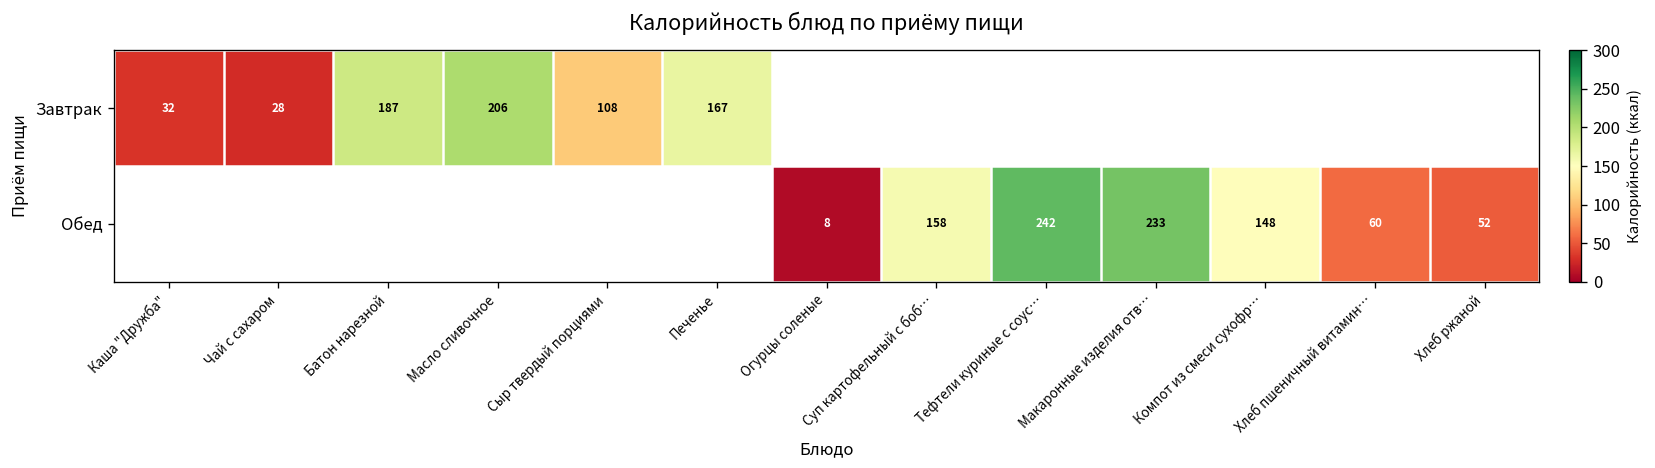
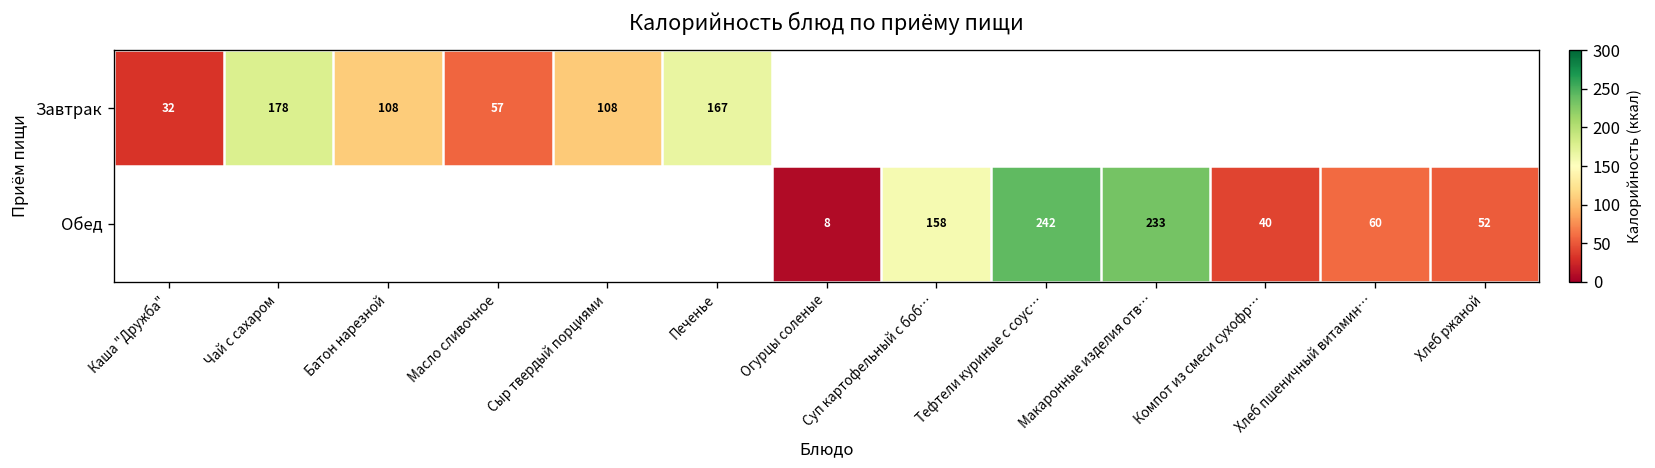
  {
    "Завтрак": {
      "Каша \"Дружба\"": 32,
-     "Чай с сахаром": 28,
-     "Батон нарезной": 187,
-     "Масло сливочное": 206,
+     "Чай с сахаром": 178,
+     "Батон нарезной": 108,
+     "Масло сливочное": 57,
      "Сыр твердый порциями": 108,
      "Печенье": 167
    },
    "Обед": {
      "Огурцы соленые": 8,
      "Суп картофельный с боб…": 158,
      "Тефтели куриные с соус…": 242,
      "Макаронные изделия отв…": 233,
-     "Компот из смеси сухофр…": 148,
+     "Компот из смеси сухофр…": 40,
      "Хлеб пшеничный витамин…": 60,
      "Хлеб ржаной": 52
    }
  }
